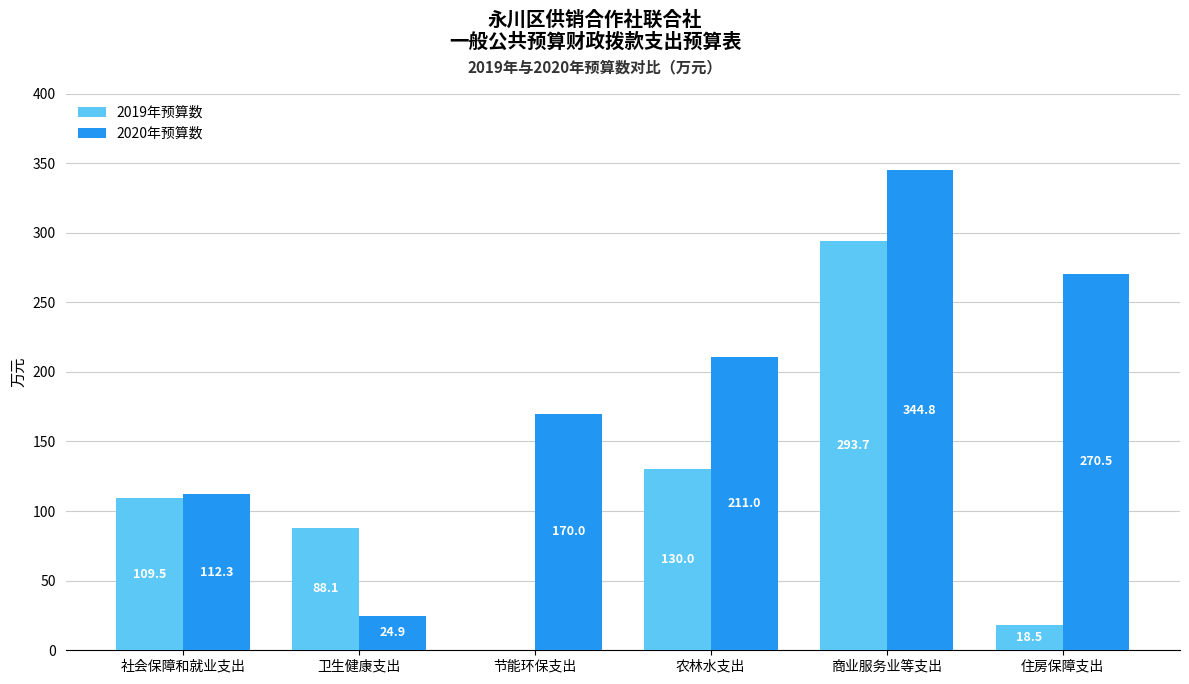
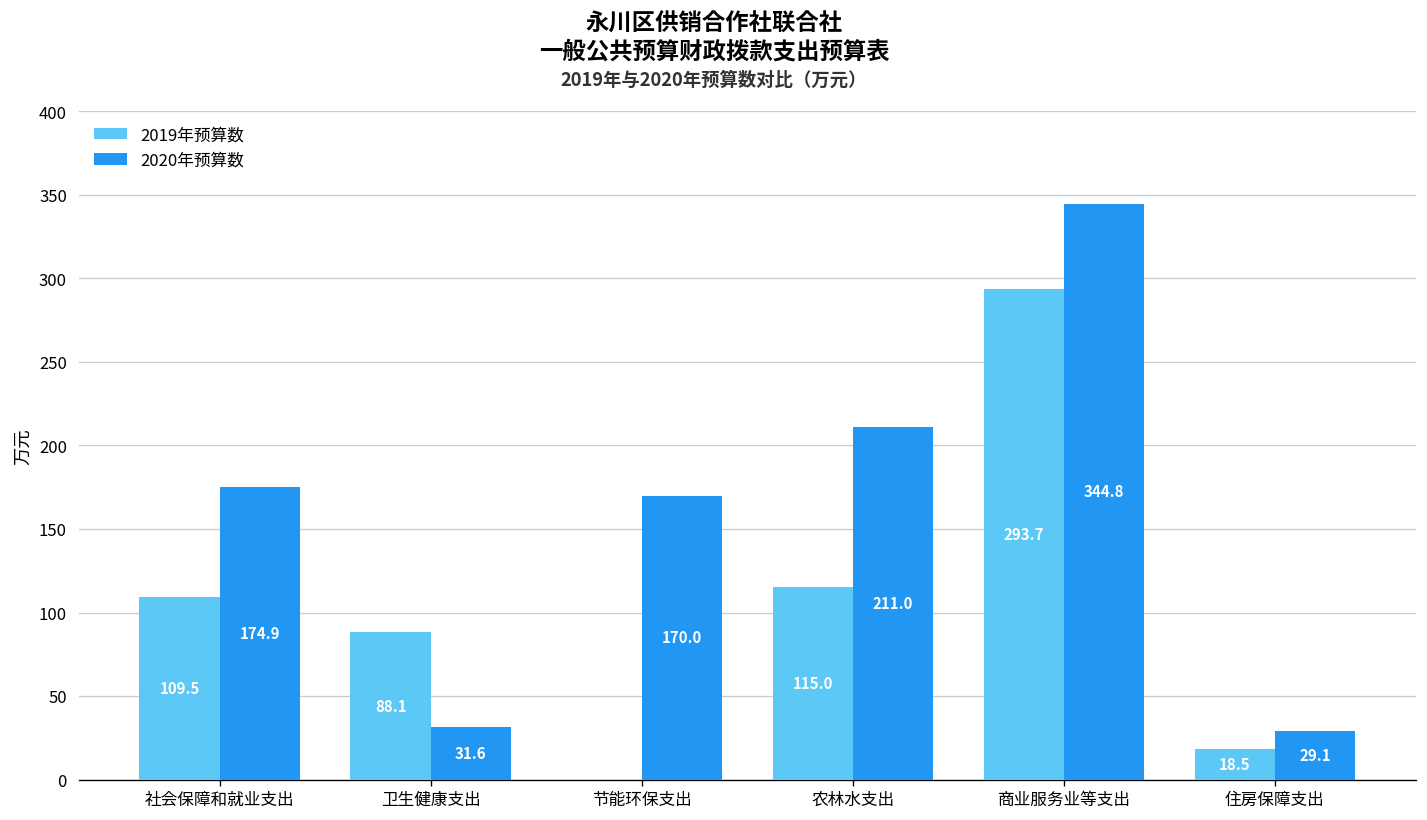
  {
    "2019年预算数": {
      "社会保障和就业支出": 109.5,
      "卫生健康支出": 88.1,
-     "农林水支出": 130.0,
+     "农林水支出": 115.0,
      "商业服务业等支出": 293.7,
      "住房保障支出": 18.5
    },
    "2020年预算数": {
-     "社会保障和就业支出": 112.3,
-     "卫生健康支出": 24.9,
+     "社会保障和就业支出": 174.9,
+     "卫生健康支出": 31.6,
      "节能环保支出": 170.0,
      "农林水支出": 211.0,
      "商业服务业等支出": 344.8,
-     "住房保障支出": 270.5
+     "住房保障支出": 29.1
    }
  }
